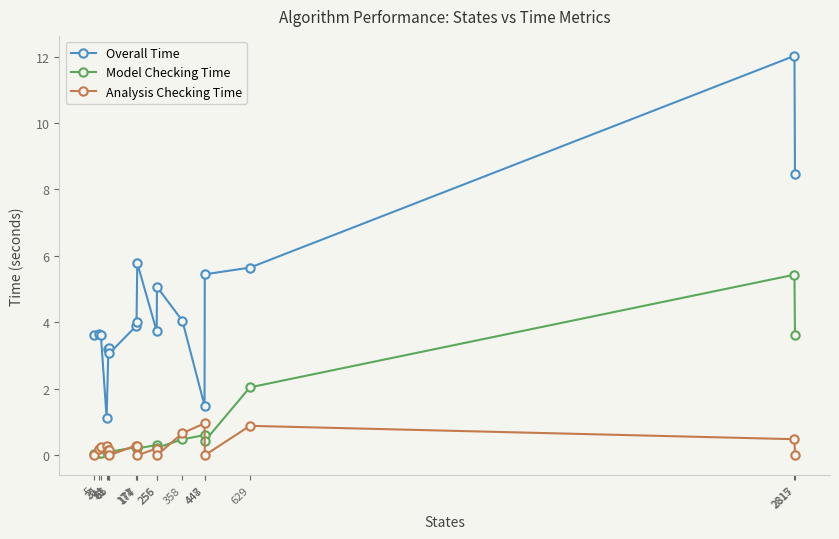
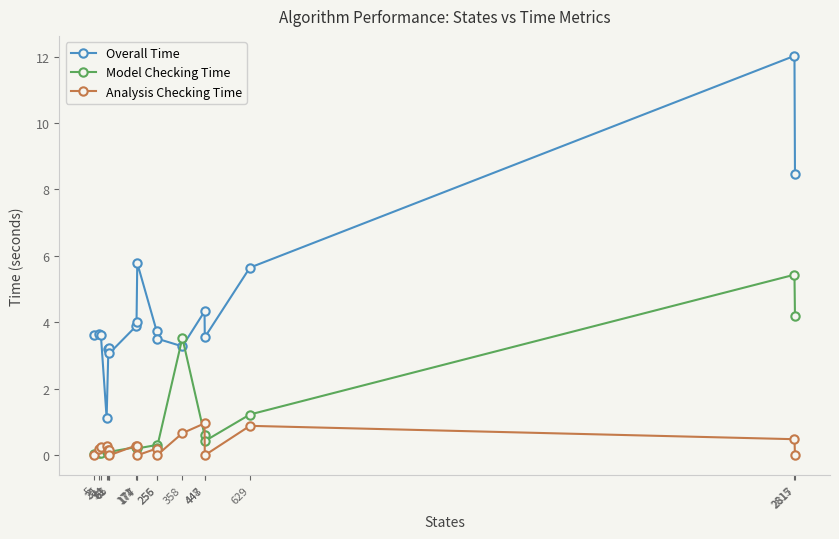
  {
    "Overall Time": {
      "5": 3.6,
      "25": 3.7,
      "31": 3.6,
      "54": 1.1,
      "61": 3.2,
      "62": 3.2,
      "65": 3.1,
      "171": 3.9,
      "174": 4.0,
      "177": 5.8,
      "255": 3.7,
-     "256": 5.1,
-     "358": 4.0,
-     "447": 1.5,
-     "448": 5.4,
+     "256": 3.5,
+     "358": 3.3,
+     "447": 4.3,
+     "448": 3.6,
      "629": 5.6,
      "2815": 12.0,
      "2817": 8.5
    },
    "Model Checking Time": {
      "25": 0.1,
      "31": 0.1,
      "54": 0.1,
      "177": 0.2,
      "255": 0.3,
-     "358": 0.5,
+     "358": 3.5,
      "447": 0.6,
      "448": 0.4,
-     "629": 2.0,
+     "629": 1.2,
      "2815": 5.4,
-     "2817": 3.6
+     "2817": 4.2
    },
    "Analysis Checking Time": {
      "25": 0.2,
      "31": 0.3,
      "54": 0.3,
      "65": 0.0,
      "177": 0.0,
      "256": 0.0,
      "358": 0.7,
      "447": 1.0,
      "448": 0.0,
      "629": 0.9,
      "2815": 0.5,
      "2817": 0.0
    }
  }
